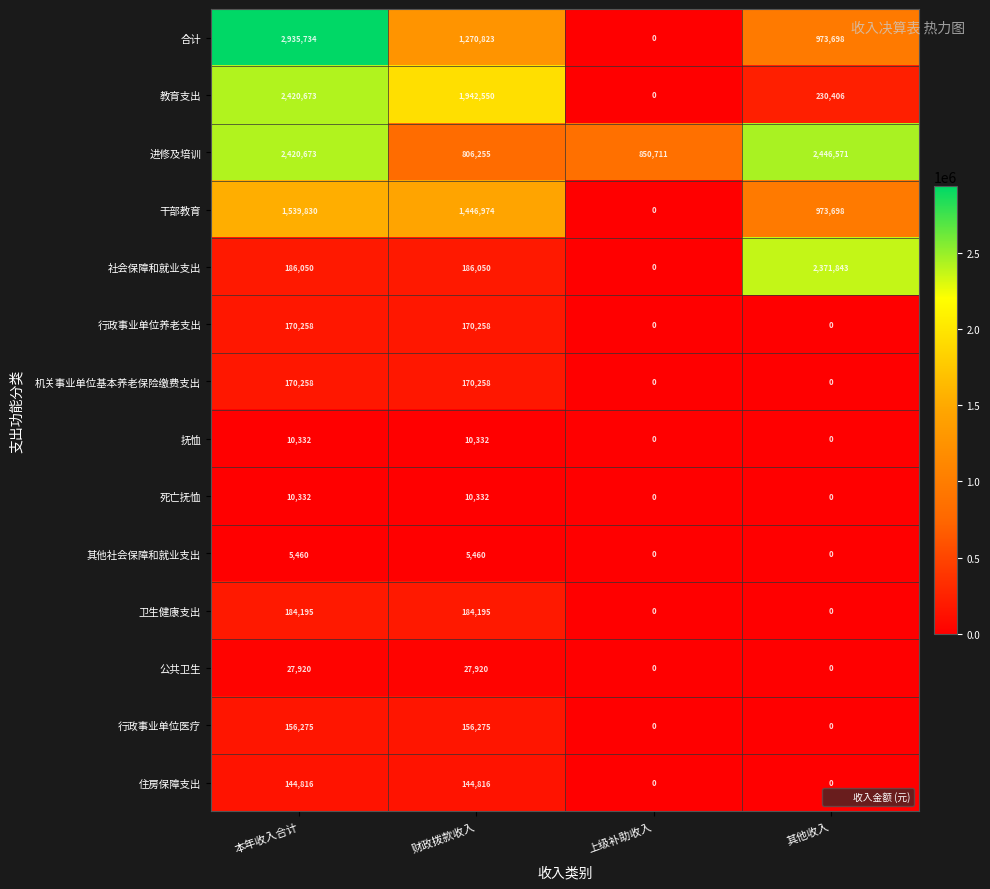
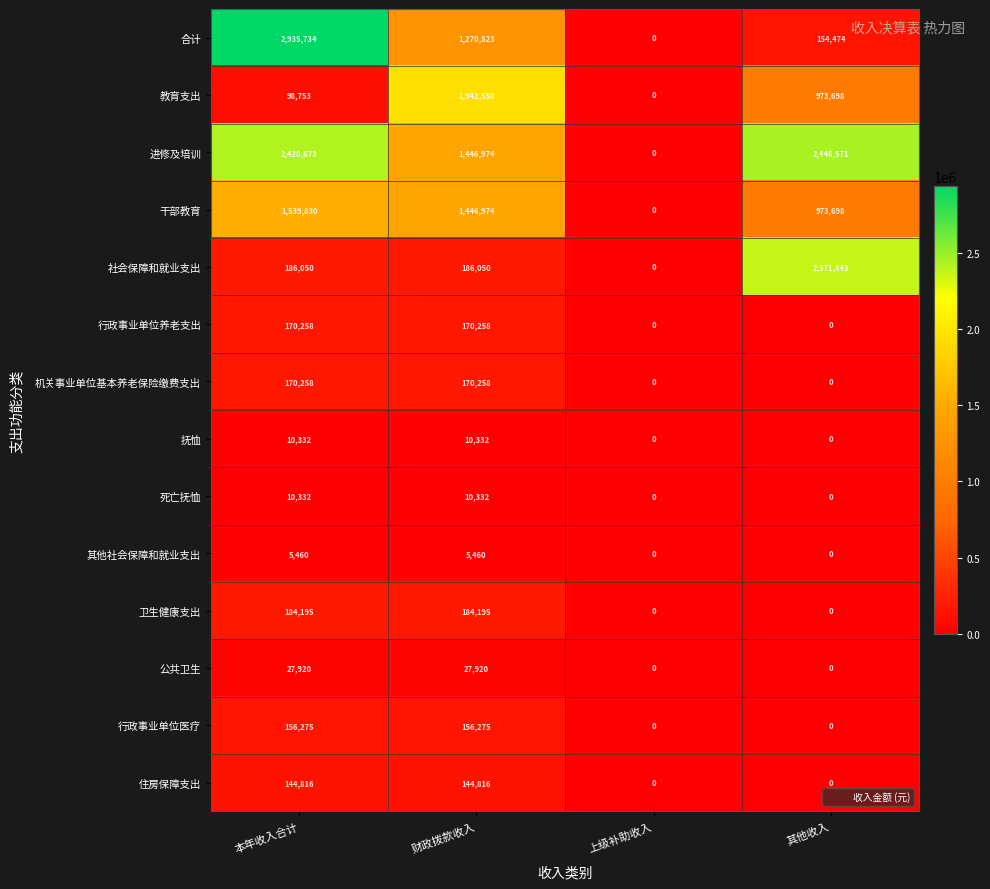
  {
    "合计": {
      "本年收入合计": "2,935,734",
      "财政拨款收入": "1,270,823",
      "上级补助收入": "0",
-     "其他收入": "973,698"
+     "其他收入": "154,474"
    },
    "教育支出": {
-     "本年收入合计": "2,420,673",
+     "本年收入合计": "98,753",
      "财政拨款收入": "1,942,550",
      "上级补助收入": "0",
-     "其他收入": "230,406"
+     "其他收入": "973,698"
    },
    "进修及培训": {
      "本年收入合计": "2,420,673",
-     "财政拨款收入": "806,255",
-     "上级补助收入": "850,711",
+     "财政拨款收入": "1,446,974",
+     "上级补助收入": "0",
      "其他收入": "2,446,571"
    },
    "干部教育": {
      "本年收入合计": "1,539,830",
      "财政拨款收入": "1,446,974",
      "上级补助收入": "0",
      "其他收入": "973,698"
    },
    "社会保障和就业支出": {
      "本年收入合计": "186,050",
      "财政拨款收入": "186,050",
      "上级补助收入": "0",
      "其他收入": "2,371,843"
    },
    "行政事业单位养老支出": {
      "本年收入合计": "170,258",
      "财政拨款收入": "170,258",
      "上级补助收入": "0",
      "其他收入": "0"
    },
    "机关事业单位基本养老保险缴费支出": {
      "本年收入合计": "170,258",
      "财政拨款收入": "170,258",
      "上级补助收入": "0",
      "其他收入": "0"
    },
    "抚恤": {
      "本年收入合计": "10,332",
      "财政拨款收入": "10,332",
      "上级补助收入": "0",
      "其他收入": "0"
    },
    "死亡抚恤": {
      "本年收入合计": "10,332",
      "财政拨款收入": "10,332",
      "上级补助收入": "0",
      "其他收入": "0"
    },
    "其他社会保障和就业支出": {
      "本年收入合计": "5,460",
      "财政拨款收入": "5,460",
      "上级补助收入": "0",
      "其他收入": "0"
    },
    "卫生健康支出": {
      "本年收入合计": "184,195",
      "财政拨款收入": "184,195",
      "上级补助收入": "0",
      "其他收入": "0"
    },
    "公共卫生": {
      "本年收入合计": "27,920",
      "财政拨款收入": "27,920",
      "上级补助收入": "0",
      "其他收入": "0"
    },
    "行政事业单位医疗": {
      "本年收入合计": "156,275",
      "财政拨款收入": "156,275",
      "上级补助收入": "0",
      "其他收入": "0"
    },
    "住房保障支出": {
      "本年收入合计": "144,816",
      "财政拨款收入": "144,816",
      "上级补助收入": "0",
      "其他收入": "0"
    }
  }
